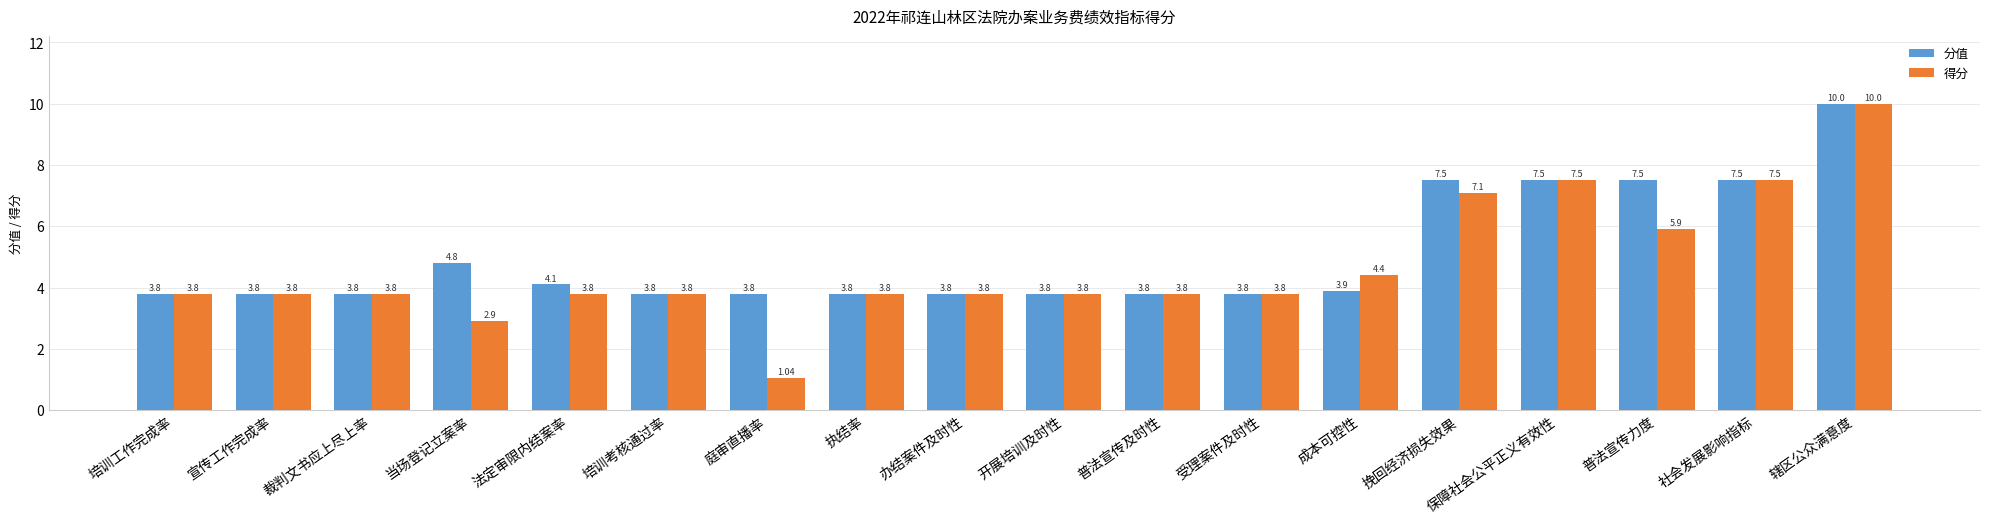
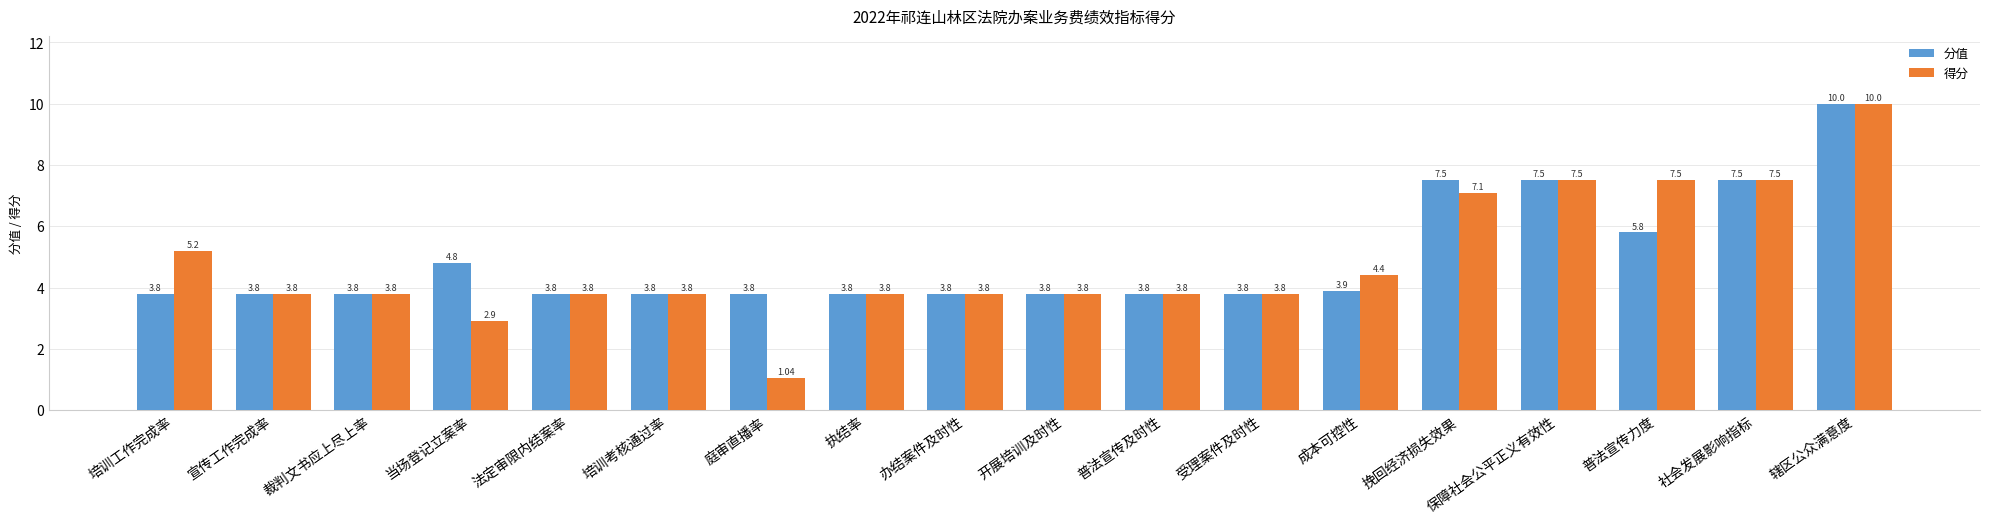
  {
    "分值": {
      "培训工作完成率": 3.8,
      "宣传工作完成率": 3.8,
      "裁判文书应上尽上率": 3.8,
      "当场登记立案率": 4.8,
-     "法定审限内结案率": 4.1,
+     "法定审限内结案率": 3.8,
      "培训考核通过率": 3.8,
      "庭审直播率": 3.8,
      "执结率": 3.8,
      "办结案件及时性": 3.8,
      "开展培训及时性": 3.8,
      "普法宣传及时性": 3.8,
      "受理案件及时性": 3.8,
      "成本可控性": 3.9,
      "挽回经济损失效果": 7.5,
      "保障社会公平正义有效性": 7.5,
-     "普法宣传力度": 7.5,
+     "普法宣传力度": 5.8,
      "社会发展影响指标": 7.5,
      "辖区公众满意度": 10.0
    },
    "得分": {
-     "培训工作完成率": 3.8,
+     "培训工作完成率": 5.2,
      "宣传工作完成率": 3.8,
      "裁判文书应上尽上率": 3.8,
      "当场登记立案率": 2.9,
      "法定审限内结案率": 3.8,
      "培训考核通过率": 3.8,
      "庭审直播率": 1.04,
      "执结率": 3.8,
      "办结案件及时性": 3.8,
      "开展培训及时性": 3.8,
      "普法宣传及时性": 3.8,
      "受理案件及时性": 3.8,
      "成本可控性": 4.4,
      "挽回经济损失效果": 7.1,
      "保障社会公平正义有效性": 7.5,
-     "普法宣传力度": 5.9,
+     "普法宣传力度": 7.5,
      "社会发展影响指标": 7.5,
      "辖区公众满意度": 10.0
    }
  }
